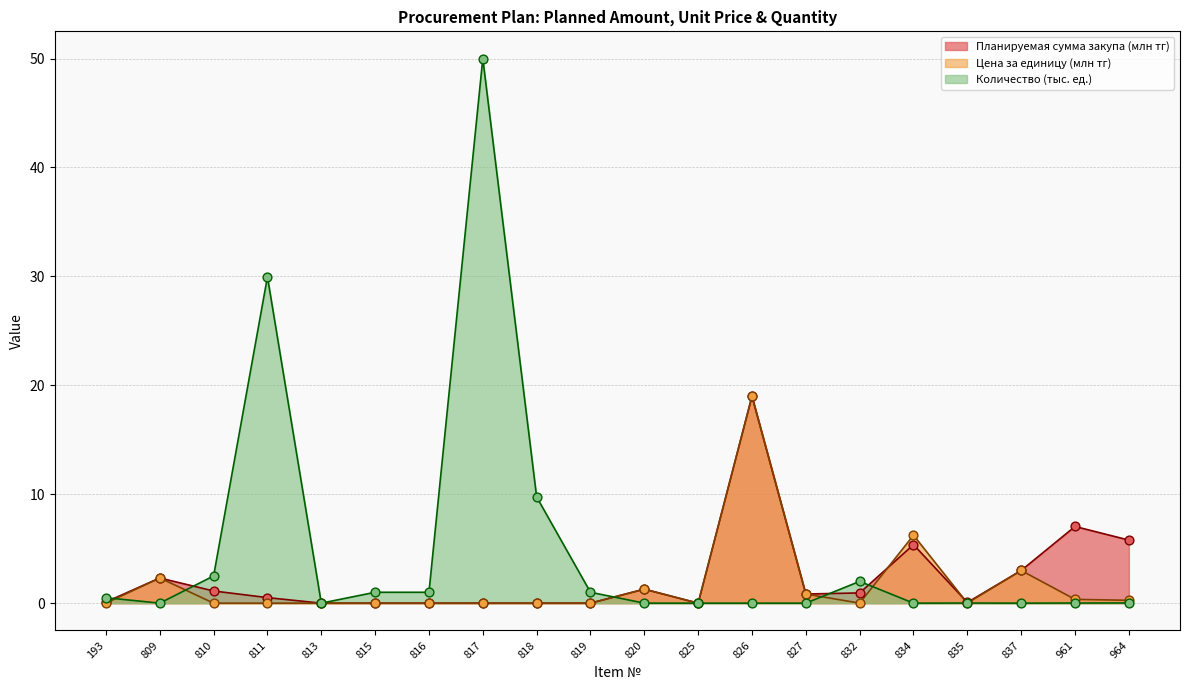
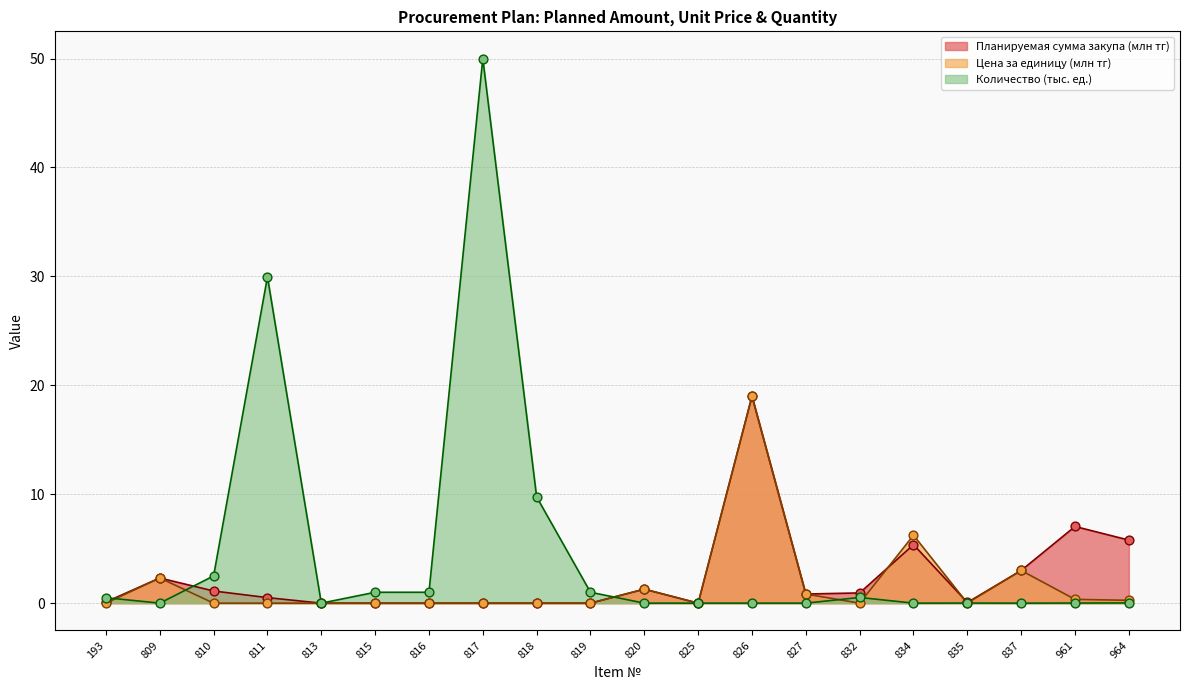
  {
    "Планируемая сумма закупа (млн тг)": {
      "810": 1.1,
      "811": 0.5,
      "832": 0.9,
      "834": 5.4,
      "961": 7.0,
      "964": 5.8
    },
    "Цена за единицу (млн тг)": {
      "810": 0.0,
      "811": 0.0,
      "832": 0.0,
      "834": 6.2,
      "961": 0.3,
      "964": 0.3
    },
    "Количество (тыс. ед.)": {
      "193": 0.5,
      "809": 0.0,
      "810": 2.5,
      "811": 30.0,
      "815": 1.0,
      "816": 1.0,
      "817": 50.0,
      "818": 9.8,
      "819": 1.0,
      "820": 0.0,
      "826": 0.0,
      "827": 0.0,
-     "832": 2.0,
+     "832": 0.5,
      "834": 0.0,
      "837": 0.0,
      "961": 0.0,
      "964": 0.0
    }
  }
